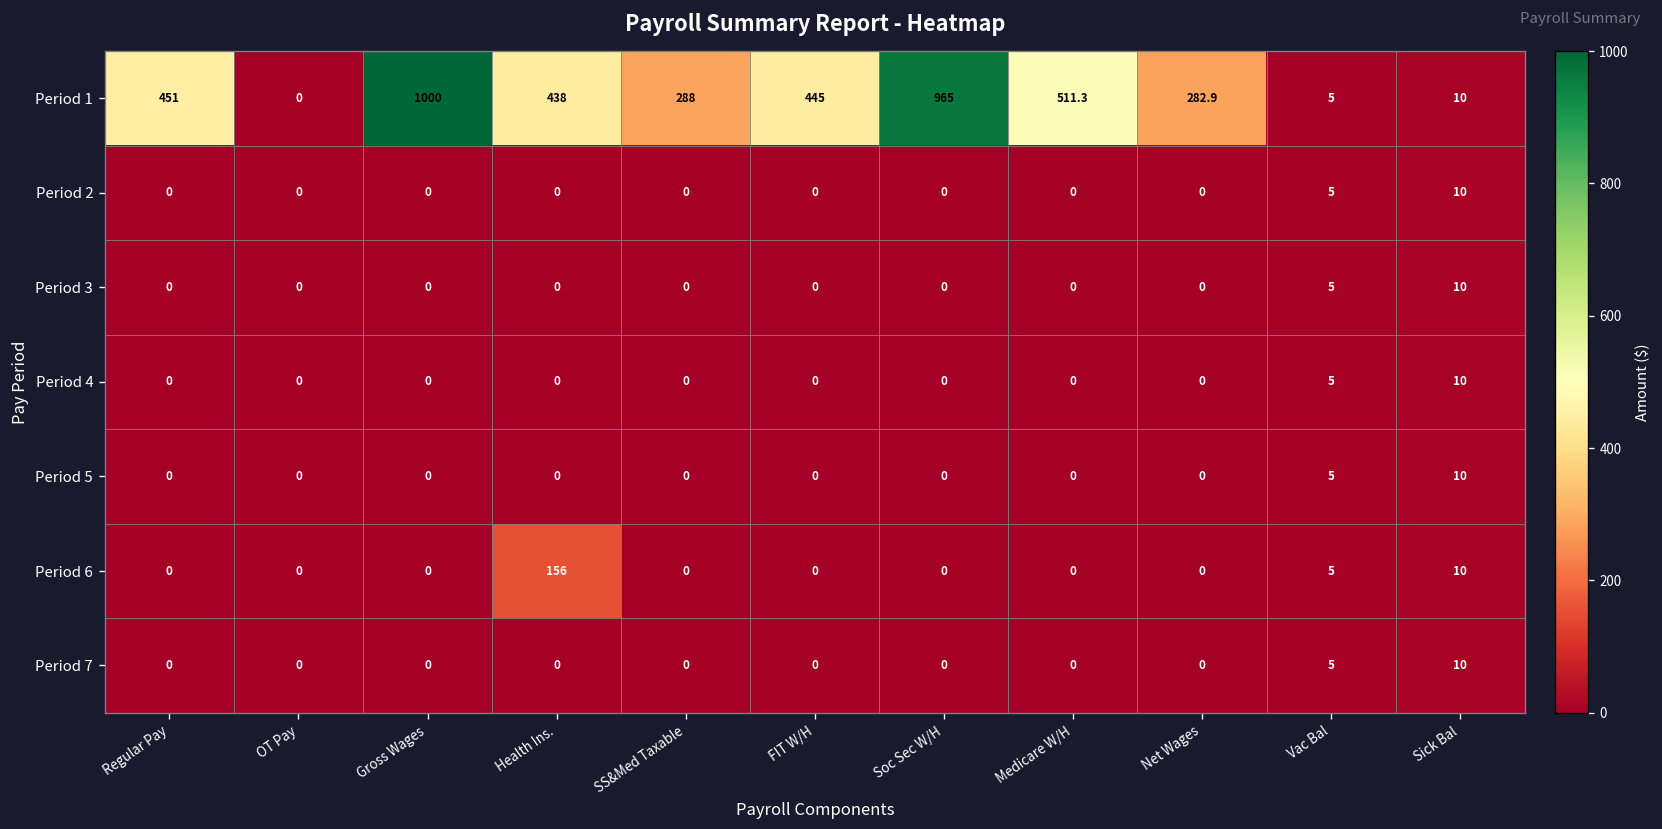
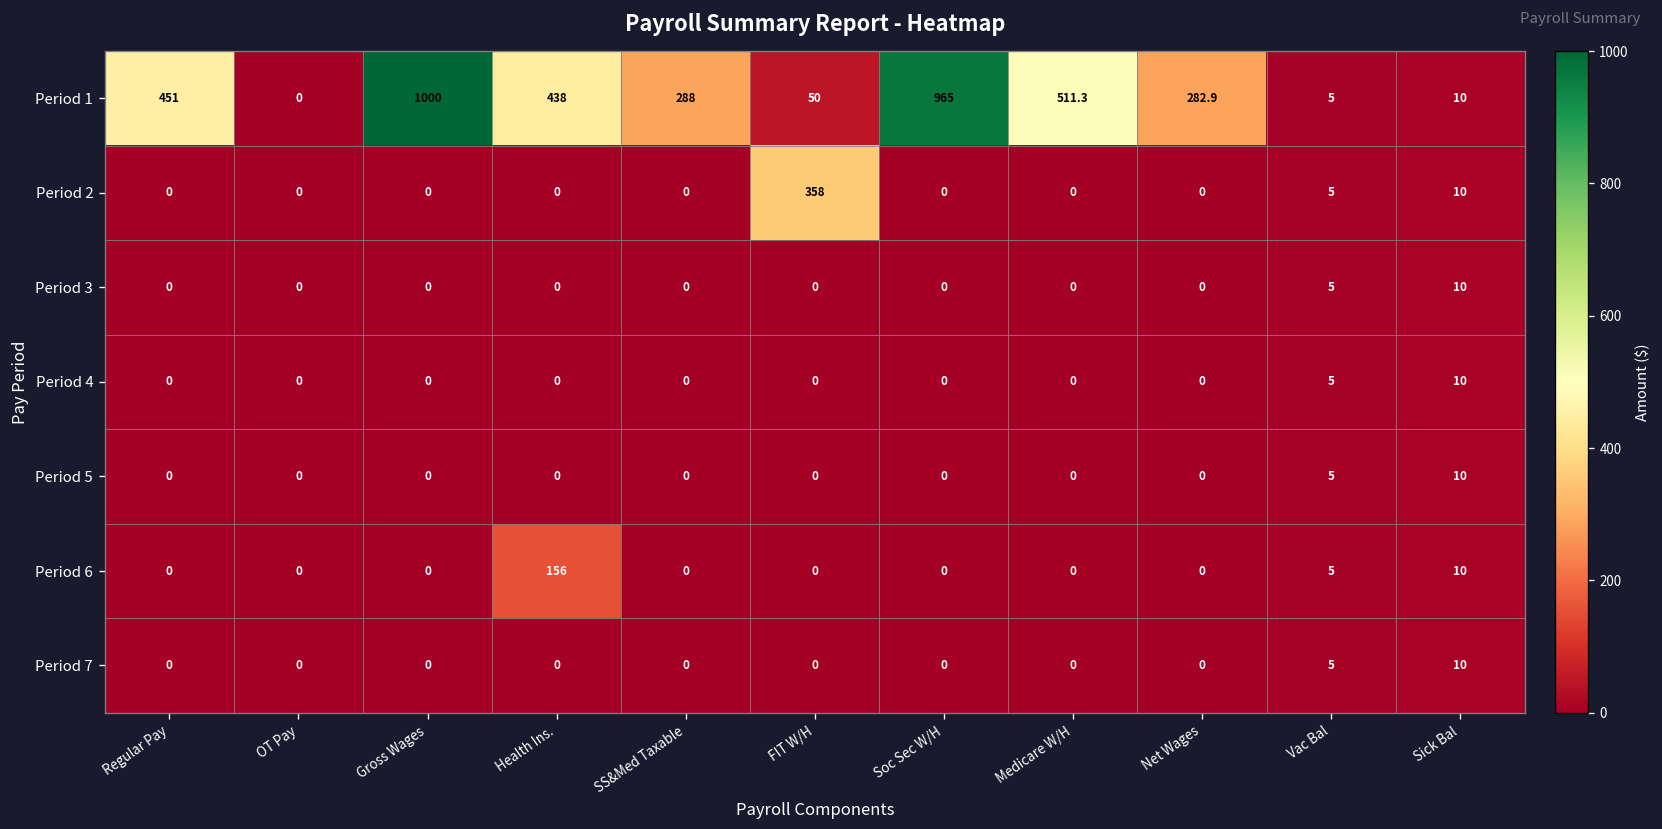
  {
    "Period 1": {
      "Regular Pay": 451,
      "OT Pay": 0,
      "Gross Wages": 1000,
      "Health Ins.": 438,
      "SS&Med Taxable": 288,
-     "FIT W/H": 445,
+     "FIT W/H": 50,
      "Soc Sec W/H": 965,
      "Medicare W/H": 511.3,
      "Net Wages": 282.9,
      "Vac Bal": 5,
      "Sick Bal": 10
    },
    "Period 2": {
      "Regular Pay": 0,
      "OT Pay": 0,
      "Gross Wages": 0,
      "Health Ins.": 0,
      "SS&Med Taxable": 0,
-     "FIT W/H": 0,
+     "FIT W/H": 358,
      "Soc Sec W/H": 0,
      "Medicare W/H": 0,
      "Net Wages": 0,
      "Vac Bal": 5,
      "Sick Bal": 10
    },
    "Period 3": {
      "Regular Pay": 0,
      "OT Pay": 0,
      "Gross Wages": 0,
      "Health Ins.": 0,
      "SS&Med Taxable": 0,
      "FIT W/H": 0,
      "Soc Sec W/H": 0,
      "Medicare W/H": 0,
      "Net Wages": 0,
      "Vac Bal": 5,
      "Sick Bal": 10
    },
    "Period 4": {
      "Regular Pay": 0,
      "OT Pay": 0,
      "Gross Wages": 0,
      "Health Ins.": 0,
      "SS&Med Taxable": 0,
      "FIT W/H": 0,
      "Soc Sec W/H": 0,
      "Medicare W/H": 0,
      "Net Wages": 0,
      "Vac Bal": 5,
      "Sick Bal": 10
    },
    "Period 5": {
      "Regular Pay": 0,
      "OT Pay": 0,
      "Gross Wages": 0,
      "Health Ins.": 0,
      "SS&Med Taxable": 0,
      "FIT W/H": 0,
      "Soc Sec W/H": 0,
      "Medicare W/H": 0,
      "Net Wages": 0,
      "Vac Bal": 5,
      "Sick Bal": 10
    },
    "Period 6": {
      "Regular Pay": 0,
      "OT Pay": 0,
      "Gross Wages": 0,
      "Health Ins.": 156,
      "SS&Med Taxable": 0,
      "FIT W/H": 0,
      "Soc Sec W/H": 0,
      "Medicare W/H": 0,
      "Net Wages": 0,
      "Vac Bal": 5,
      "Sick Bal": 10
    },
    "Period 7": {
      "Regular Pay": 0,
      "OT Pay": 0,
      "Gross Wages": 0,
      "Health Ins.": 0,
      "SS&Med Taxable": 0,
      "FIT W/H": 0,
      "Soc Sec W/H": 0,
      "Medicare W/H": 0,
      "Net Wages": 0,
      "Vac Bal": 5,
      "Sick Bal": 10
    }
  }
